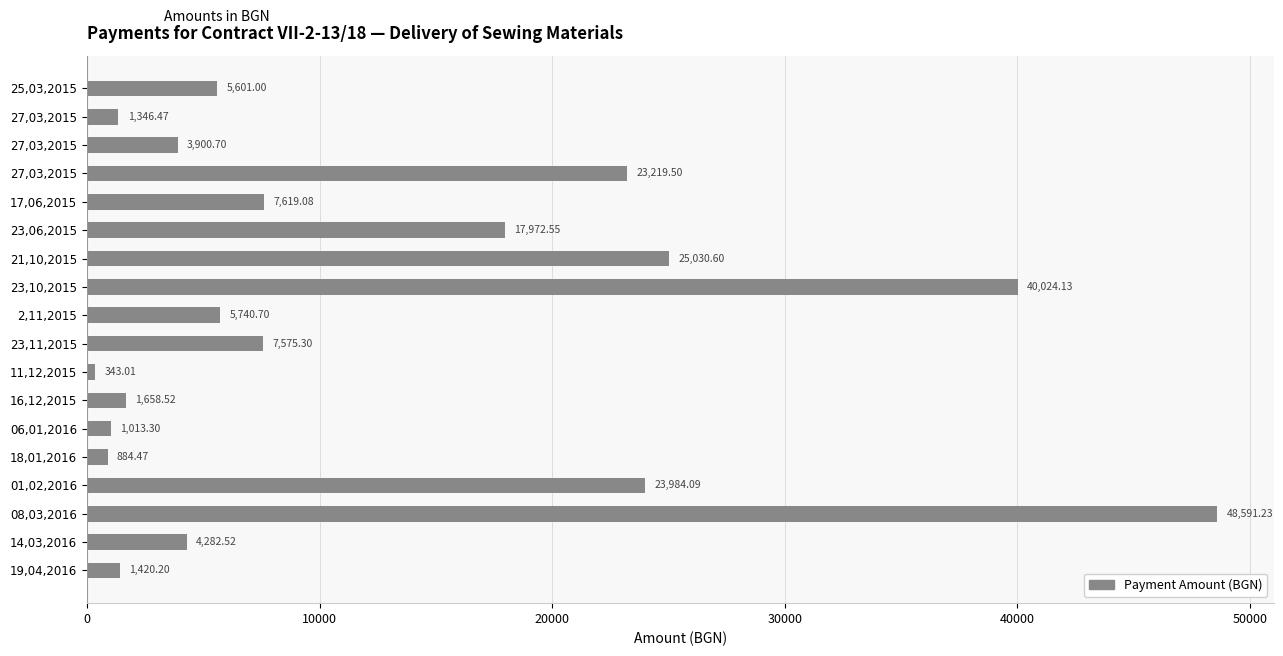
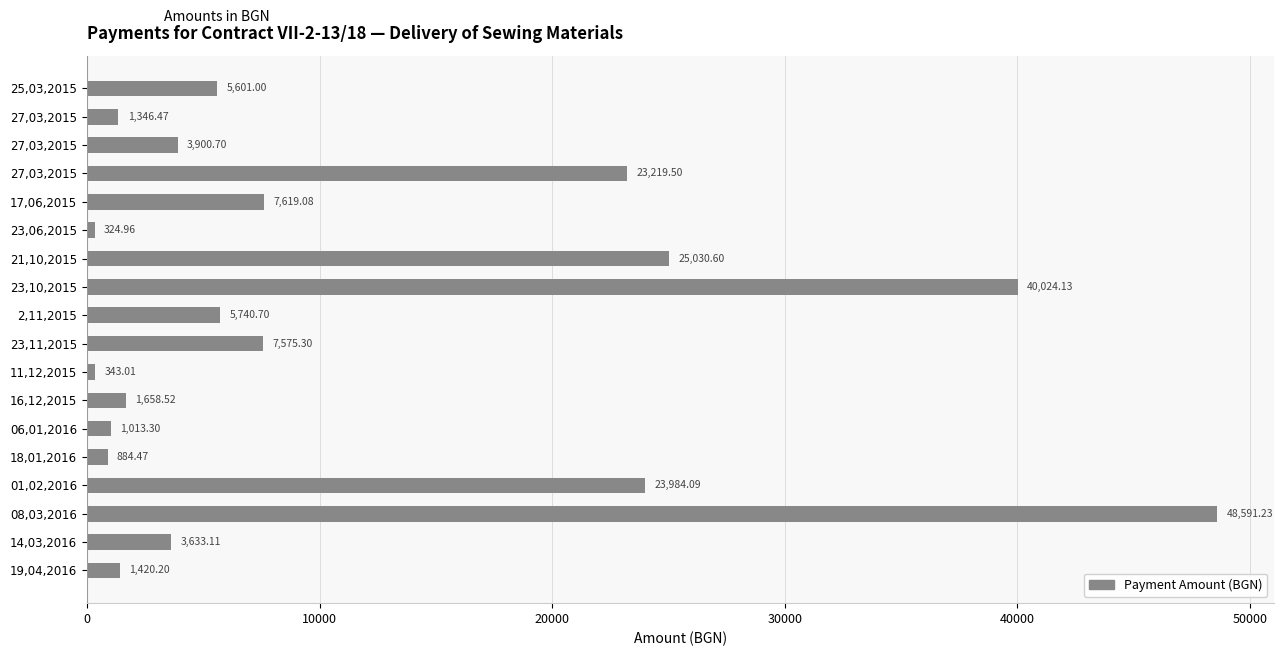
  {
    "25,03,2015": "5,601.00",
    "17,06,2015": "7,619.08",
-   "23,06,2015": "17,972.55",
+   "23,06,2015": "324.96",
    "21,10,2015": "25,030.60",
    "23,10,2015": "40,024.13",
    "2,11,2015": "5,740.70",
    "23,11,2015": "7,575.30",
    "11,12,2015": "343.01",
    "16,12,2015": "1,658.52",
    "06,01,2016": "1,013.30",
    "18,01,2016": "884.47",
    "01,02,2016": "23,984.09",
    "08,03,2016": "48,591.23",
-   "14,03,2016": "4,282.52",
+   "14,03,2016": "3,633.11",
    "19,04,2016": "1,420.20"
  }
